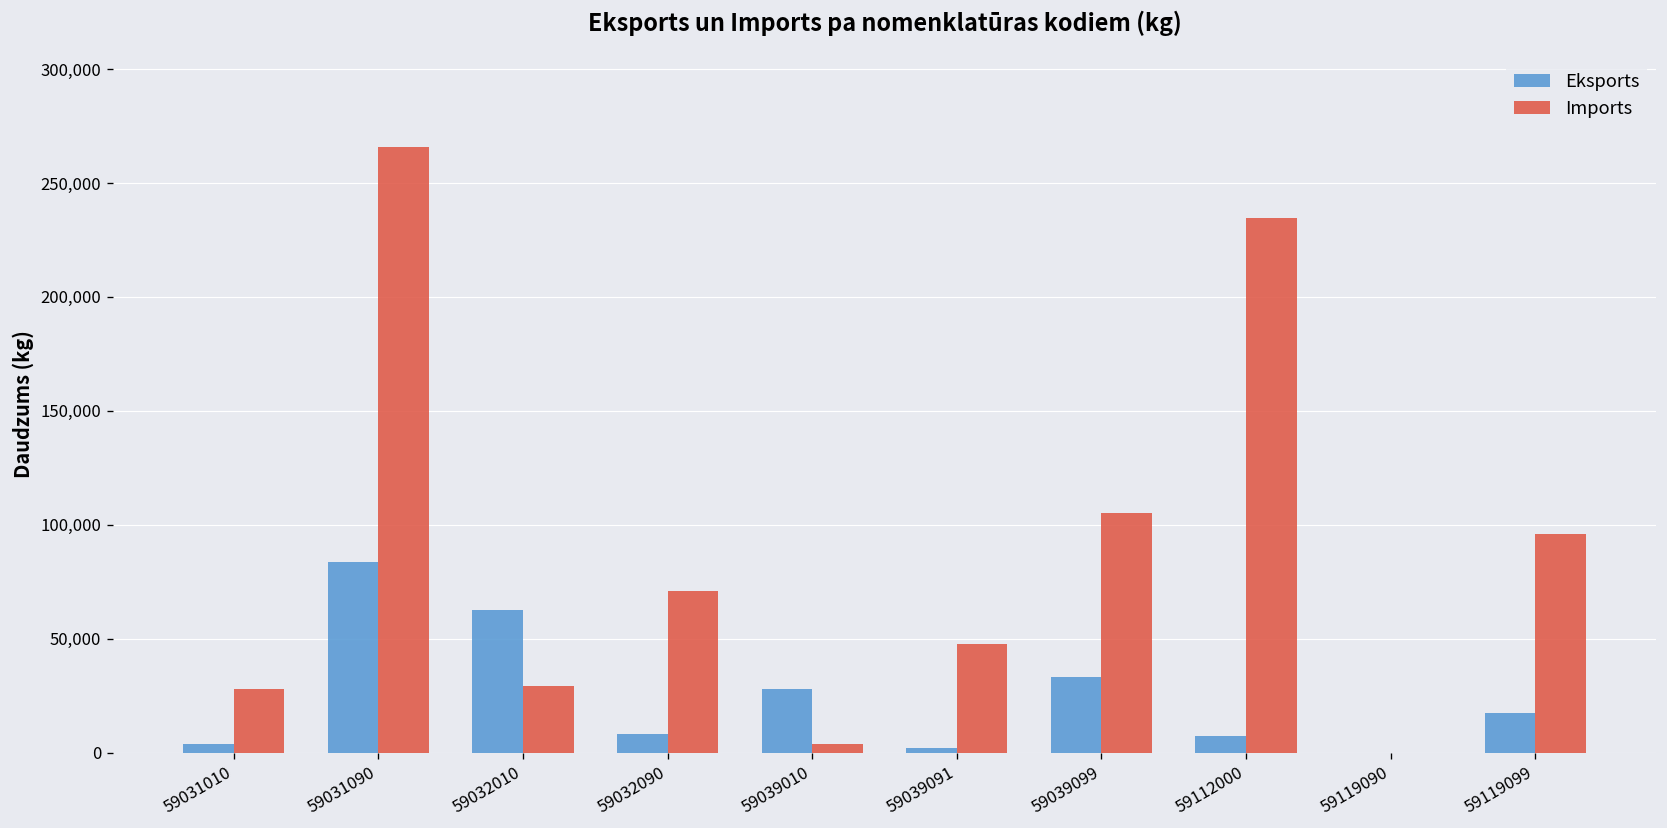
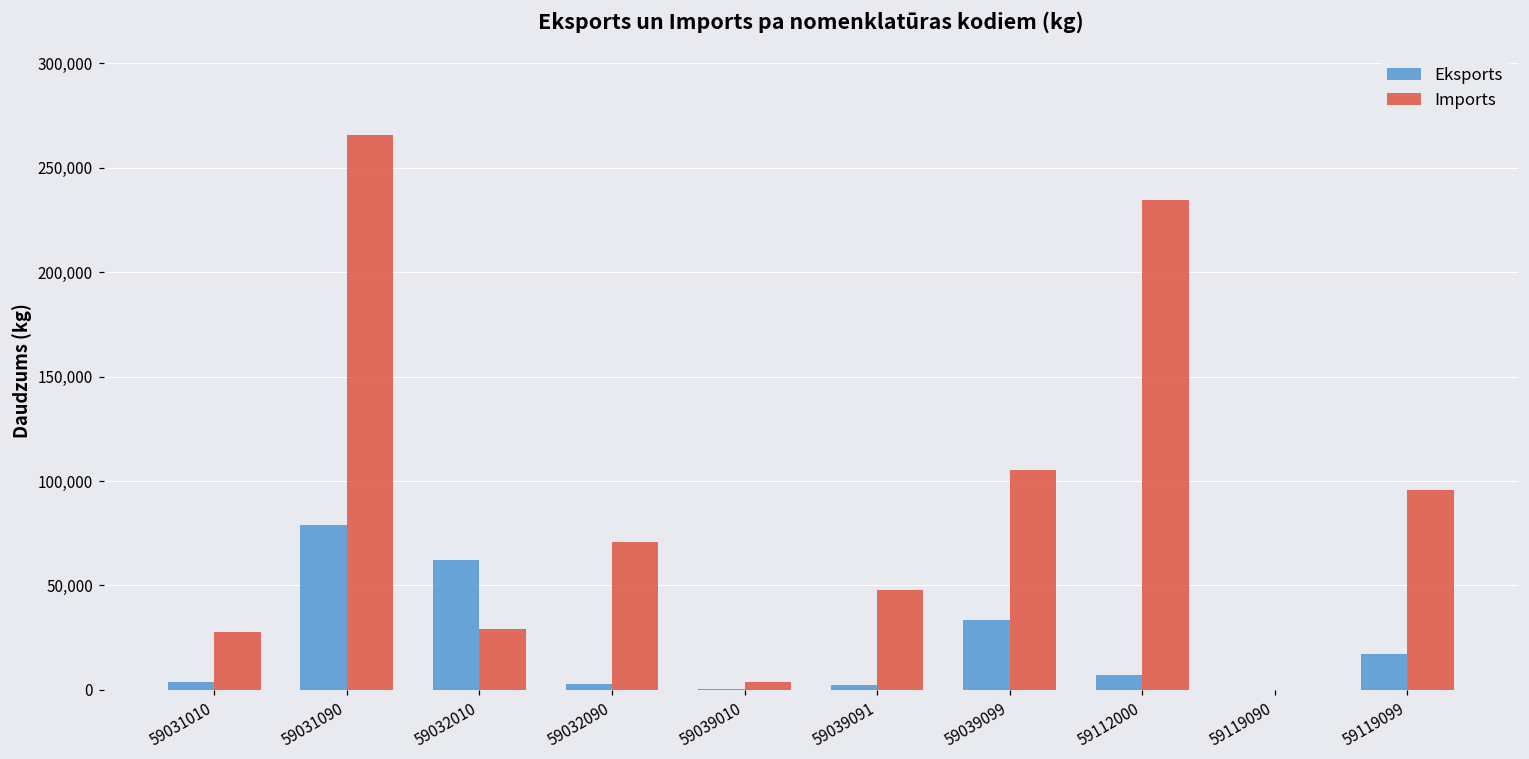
  {
    "Eksports": {
      "59031010": "4,000",
-     "59031090": "84,000",
+     "59031090": "79,000",
      "59032010": "62,000",
-     "59032090": "8,000",
-     "59039010": "28,000",
+     "59032090": "3,000",
+     "59039010": "0",
      "59039091": "2,000",
      "59039099": "33,000",
      "59112000": "7,000",
      "59119090": "0",
      "59119099": "17,000"
    },
    "Imports": {
      "59031010": "28,000",
      "59031090": "266,000",
      "59032010": "29,000",
      "59032090": "71,000",
      "59039010": "4,000",
      "59039091": "48,000",
      "59039099": "105,000",
      "59112000": "235,000",
      "59119090": "0",
      "59119099": "96,000"
    }
  }
